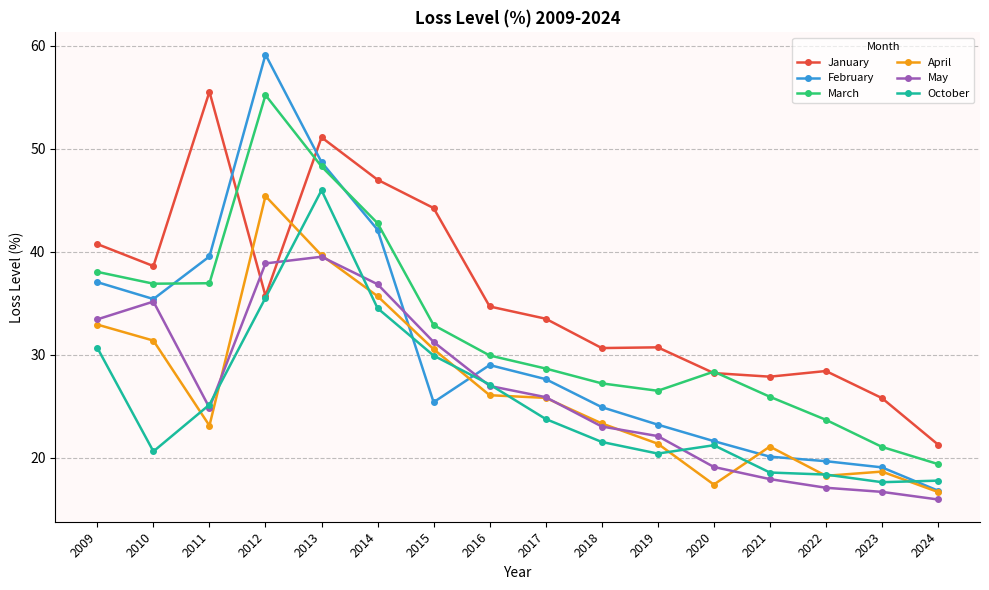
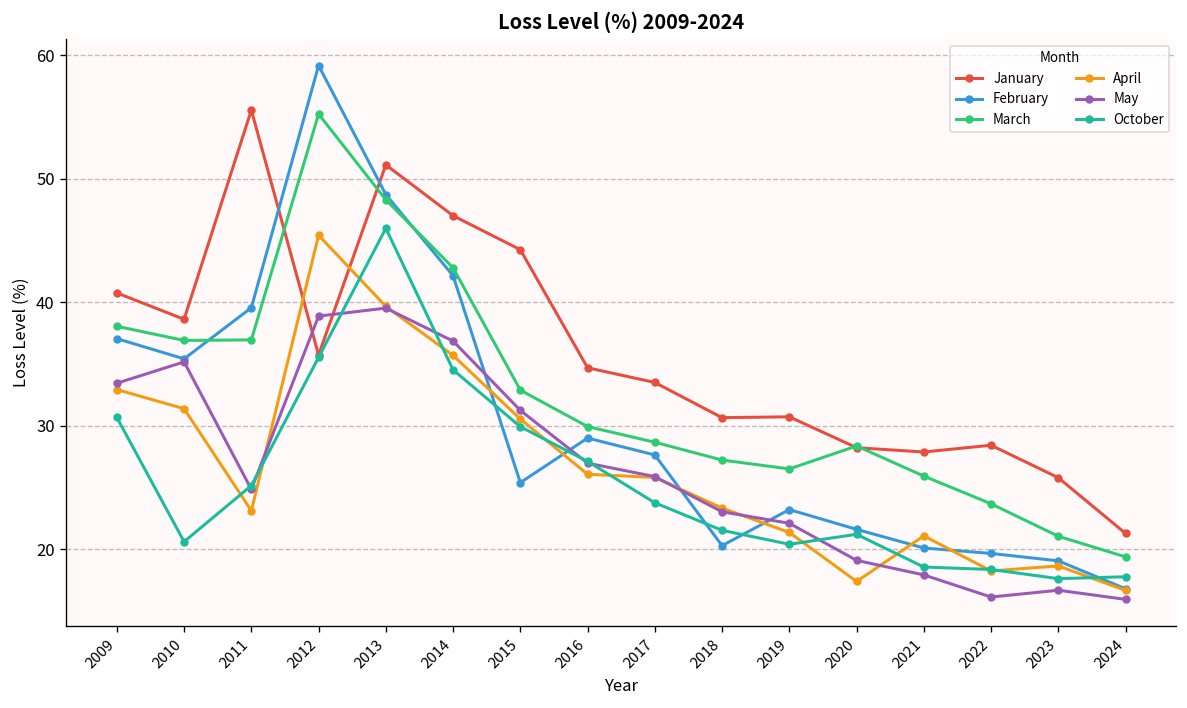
  {
    "January": {
      "2009": 40.8,
      "2010": 38.6,
      "2011": 55.5,
      "2013": 51.1,
      "2014": 47.0,
      "2015": 44.3,
      "2016": 34.7,
      "2017": 33.5,
      "2018": 30.7,
      "2019": 30.7,
      "2021": 27.9,
      "2022": 28.4,
      "2023": 25.8,
      "2024": 21.3
    },
    "February": {
      "2009": 37.1,
      "2010": 35.4,
      "2011": 39.5,
      "2012": 59.2,
      "2013": 48.7,
      "2014": 42.1,
      "2015": 25.4,
      "2016": 29.0,
      "2017": 27.6,
-     "2018": 24.9,
+     "2018": 20.3,
      "2019": 23.2,
      "2020": 21.6,
      "2021": 20.1,
      "2022": 19.7,
      "2023": 19.1
    },
    "April": {
      "2009": 32.9,
      "2010": 31.4,
      "2011": 23.1,
      "2012": 45.4,
      "2014": 35.7,
      "2015": 30.5,
      "2016": 26.1,
      "2018": 23.3,
      "2019": 21.4,
      "2020": 17.4,
      "2021": 21.1,
      "2023": 18.7
    },
    "May": {
      "2009": 33.4,
      "2010": 35.2,
      "2011": 24.8,
      "2012": 38.9,
      "2014": 36.9,
      "2015": 31.2,
      "2018": 23.0,
      "2019": 22.1,
      "2020": 19.1,
      "2021": 17.9,
-     "2022": 17.1,
+     "2022": 16.1,
      "2023": 16.7,
      "2024": 15.9
    }
  }
